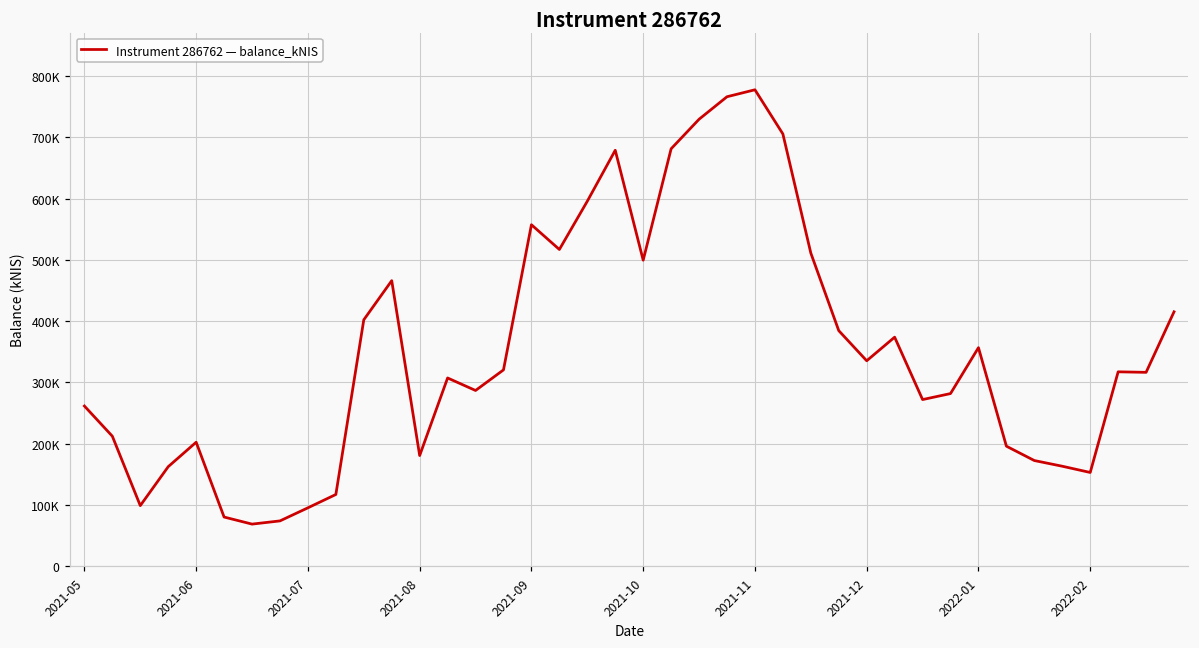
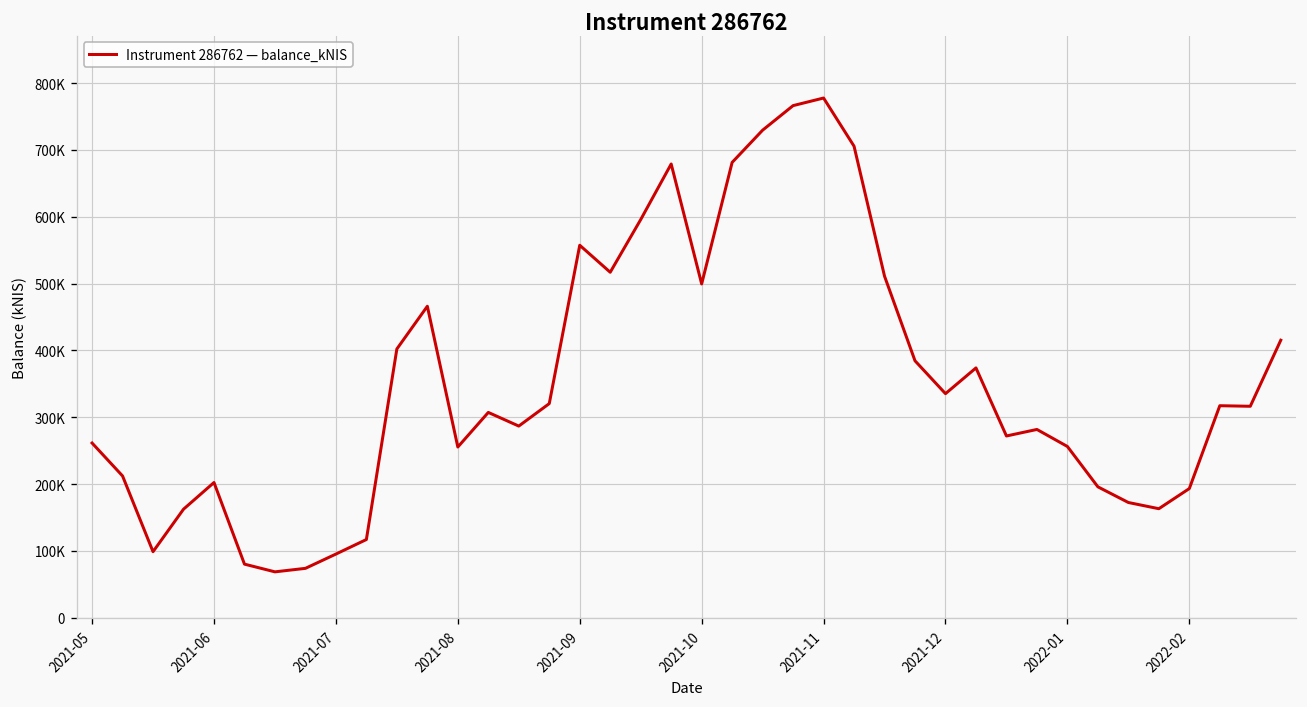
  {
    "2021-05": 260000,
    "2021-06": 200000,
    "2021-07": 100000,
-   "2021-08": 180000,
+   "2021-08": 260000,
    "2021-09": 560000,
    "2021-10": 500000,
    "2021-11": 780000,
    "2021-12": 340000,
-   "2022-01": 360000,
-   "2022-02": 150000
+   "2022-01": 260000,
+   "2022-02": 190000
  }
